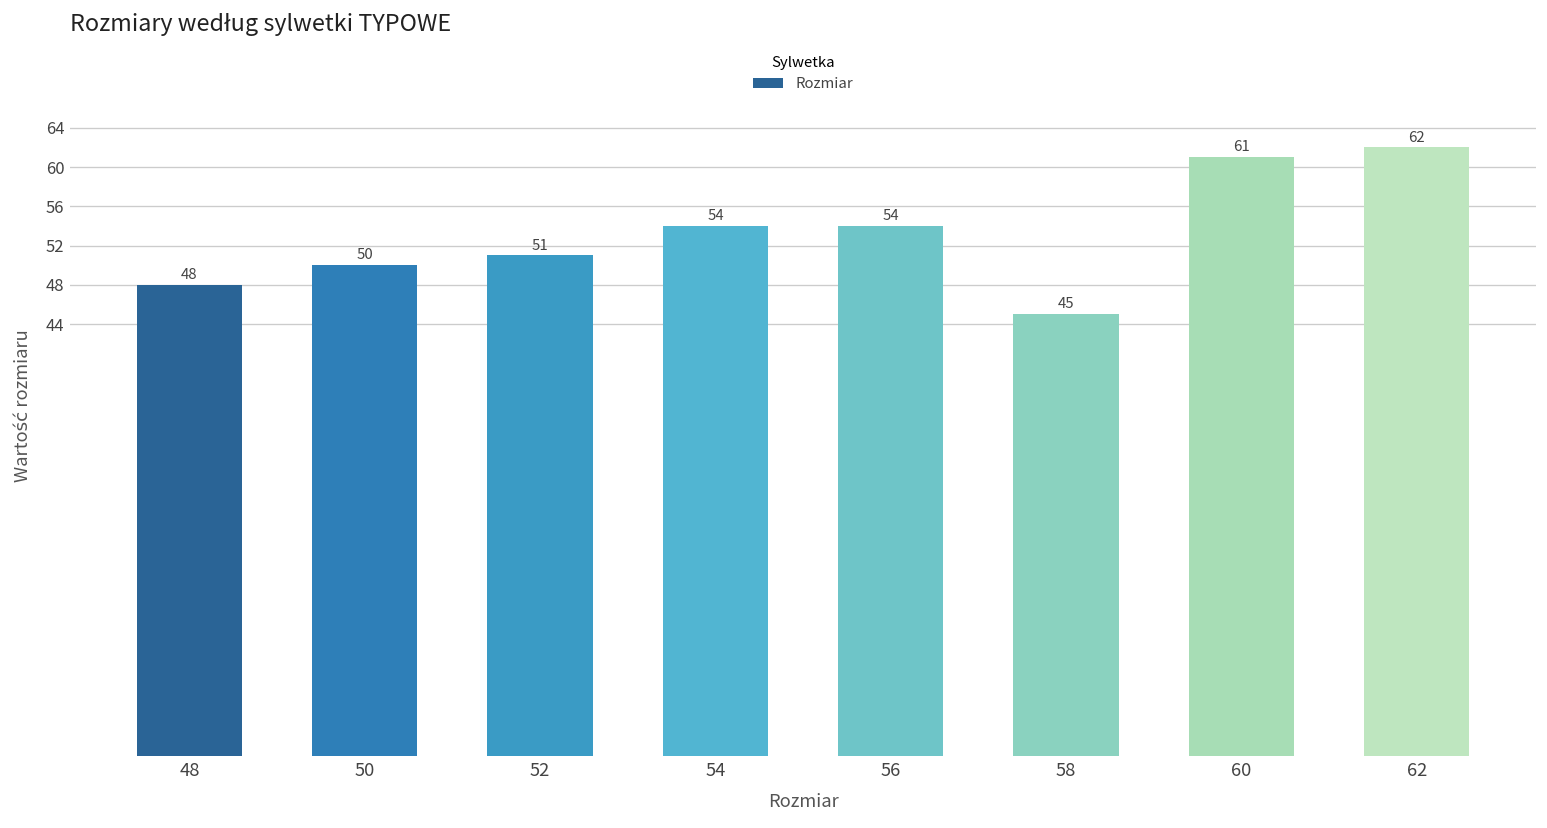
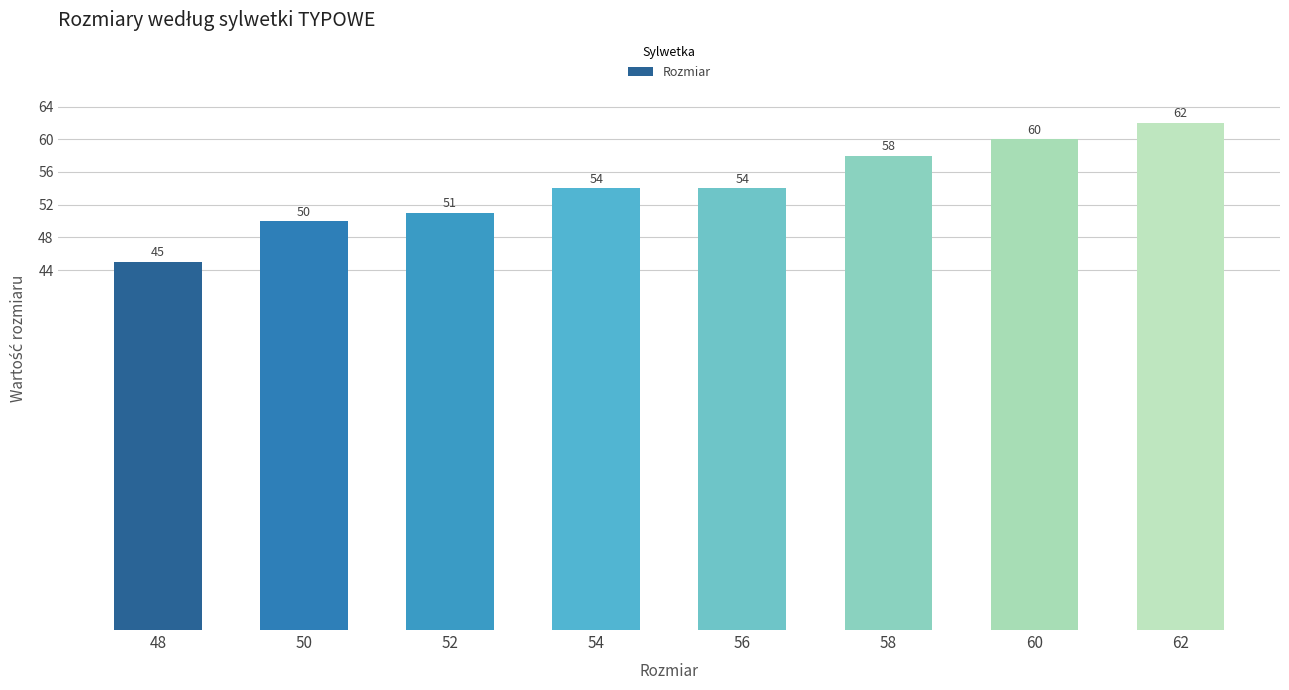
  {
-   "48": 48,
+   "48": 45,
    "50": 50,
    "52": 51,
    "54": 54,
    "56": 54,
-   "58": 45,
-   "60": 61,
+   "58": 58,
+   "60": 60,
    "62": 62
  }
